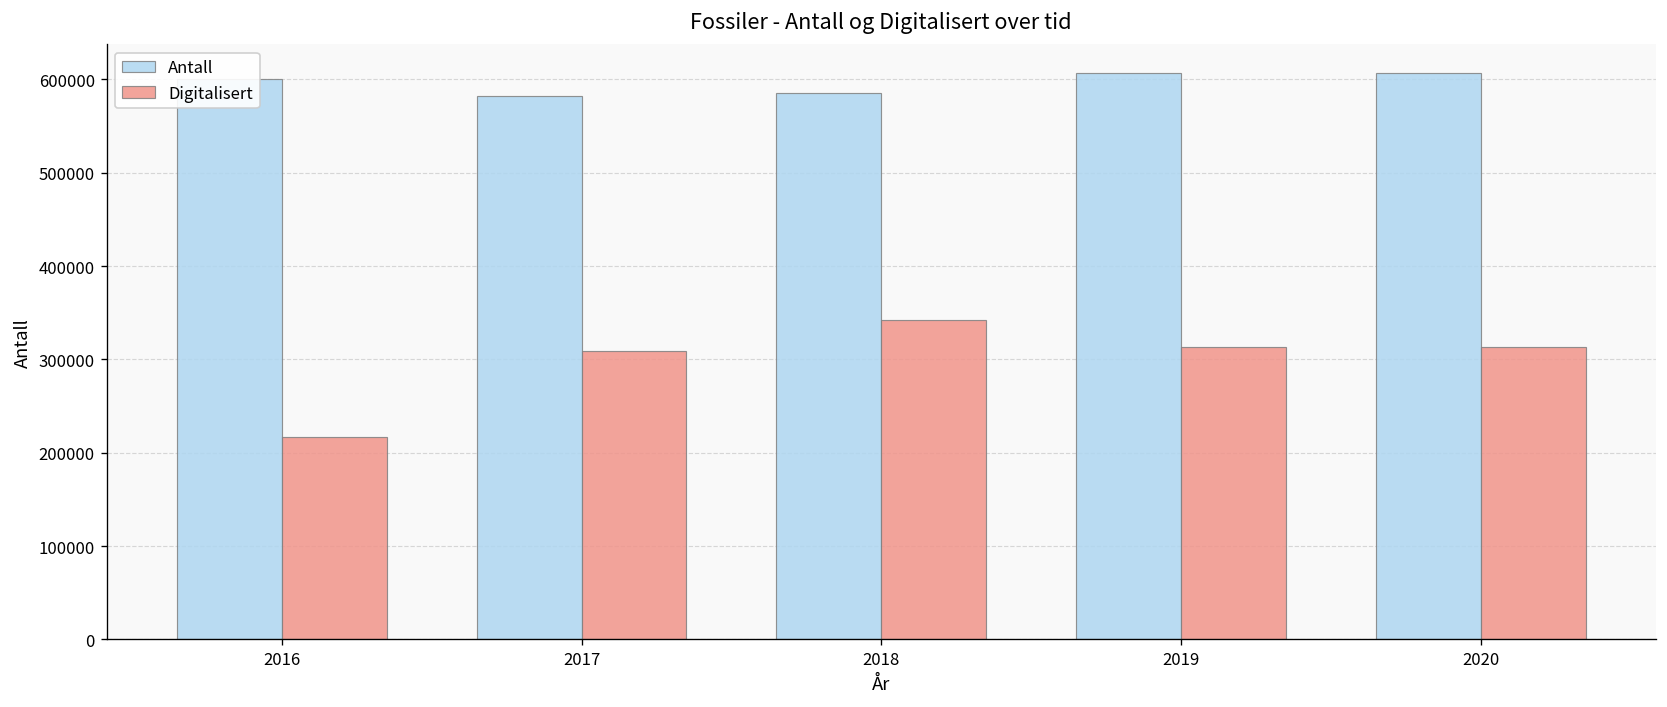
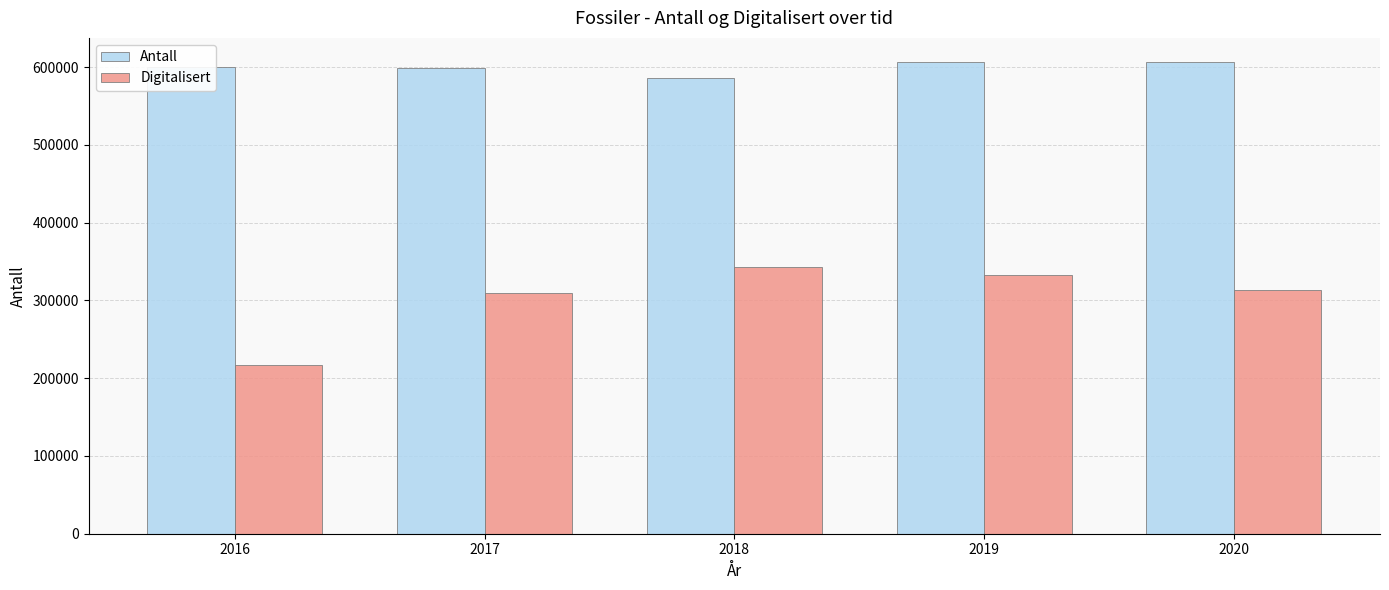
  {
    "Antall": {
-     "2017": 580000,
+     "2017": 600000,
      "2018": 590000,
      "2019": 610000,
      "2020": 610000
    },
    "Digitalisert": {
      "2016": 220000,
      "2017": 310000,
      "2018": 340000,
-     "2019": 310000,
+     "2019": 330000,
      "2020": 310000
    }
  }
